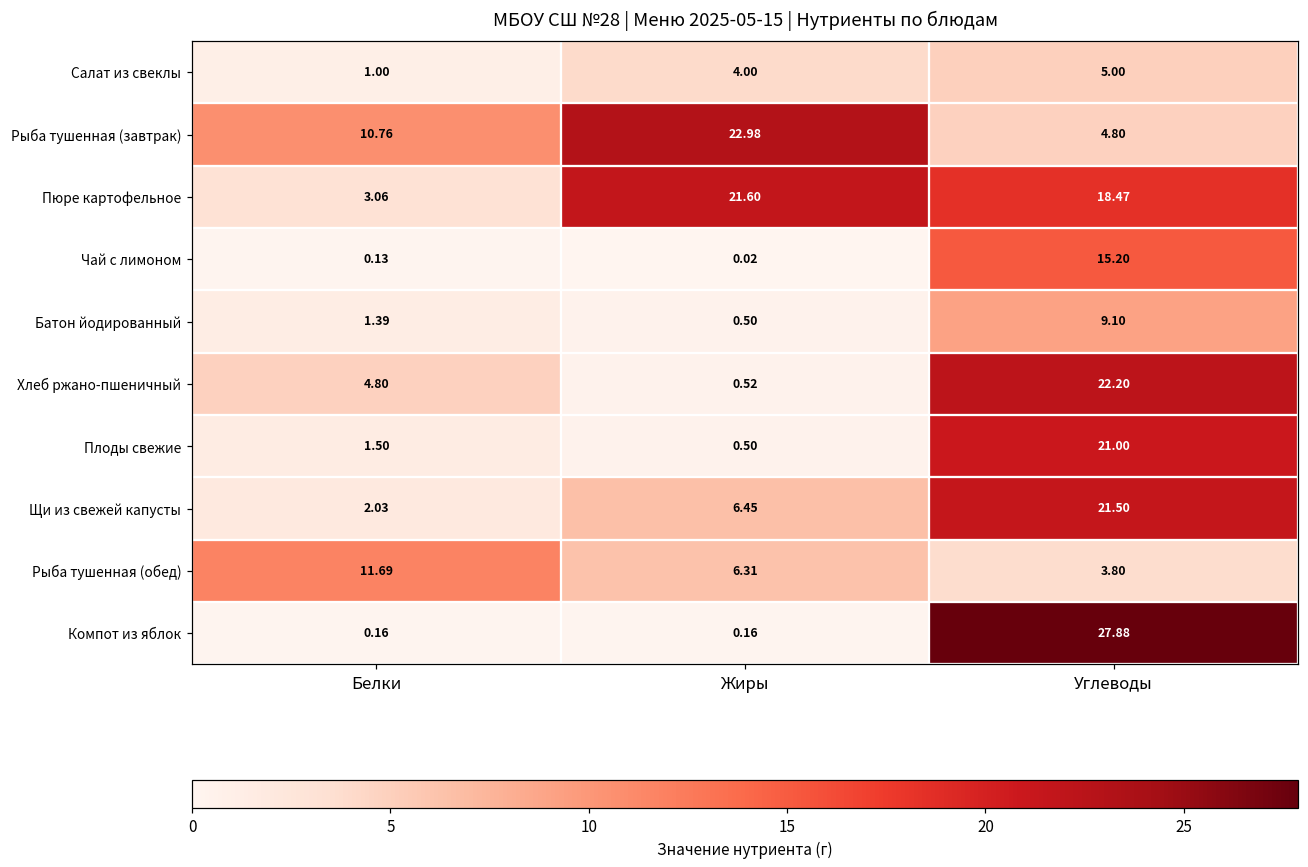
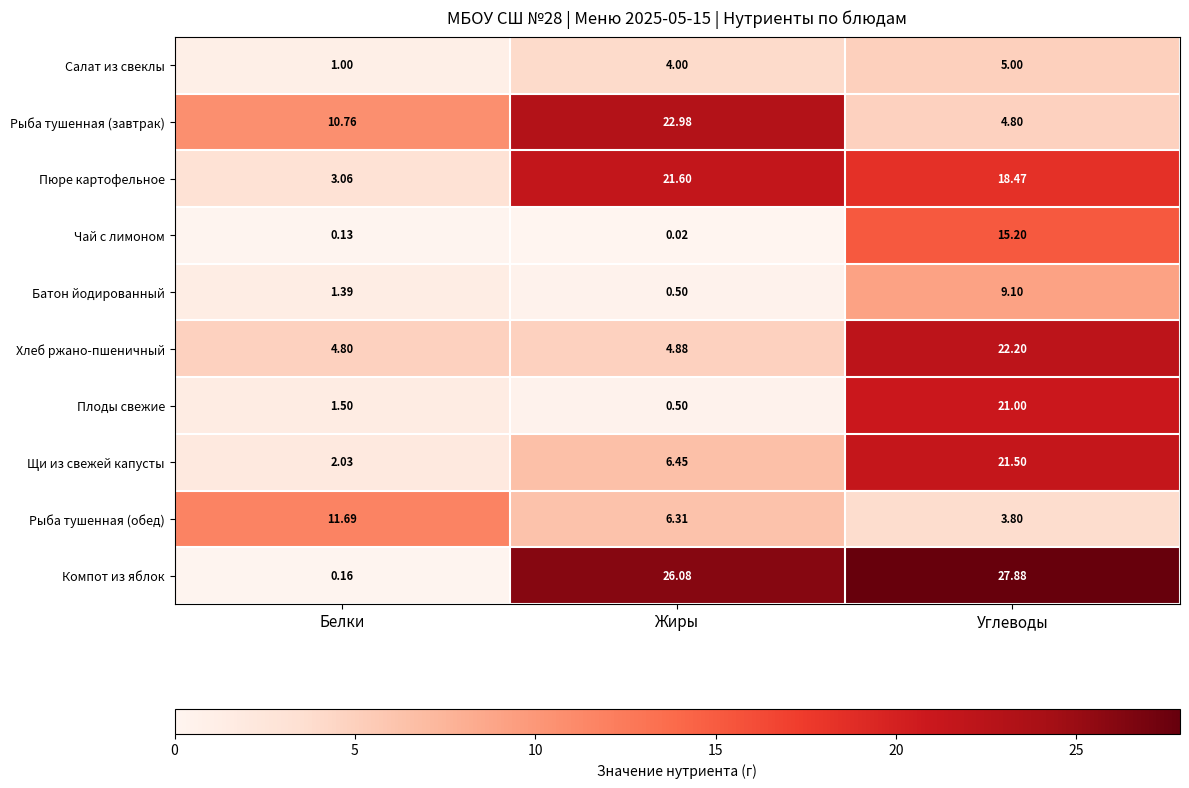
  {
    "Салат из свеклы": {
      "Белки": 1.00,
      "Жиры": 4.00,
      "Углеводы": 5.00
    },
    "Рыба тушенная (завтрак)": {
      "Белки": 10.76,
      "Жиры": 22.98,
      "Углеводы": 4.80
    },
    "Пюре картофельное": {
      "Белки": 3.06,
      "Жиры": 21.60,
      "Углеводы": 18.47
    },
    "Чай с лимоном": {
      "Белки": 0.13,
      "Жиры": 0.02,
      "Углеводы": 15.20
    },
    "Батон йодированный": {
      "Белки": 1.39,
      "Жиры": 0.50,
      "Углеводы": 9.10
    },
    "Хлеб ржано-пшеничный": {
      "Белки": 4.80,
-     "Жиры": 0.52,
+     "Жиры": 4.88,
      "Углеводы": 22.20
    },
    "Плоды свежие": {
      "Белки": 1.50,
      "Жиры": 0.50,
      "Углеводы": 21.00
    },
    "Щи из свежей капусты": {
      "Белки": 2.03,
      "Жиры": 6.45,
      "Углеводы": 21.50
    },
    "Рыба тушенная (обед)": {
      "Белки": 11.69,
      "Жиры": 6.31,
      "Углеводы": 3.80
    },
    "Компот из яблок": {
      "Белки": 0.16,
-     "Жиры": 0.16,
+     "Жиры": 26.08,
      "Углеводы": 27.88
    }
  }
